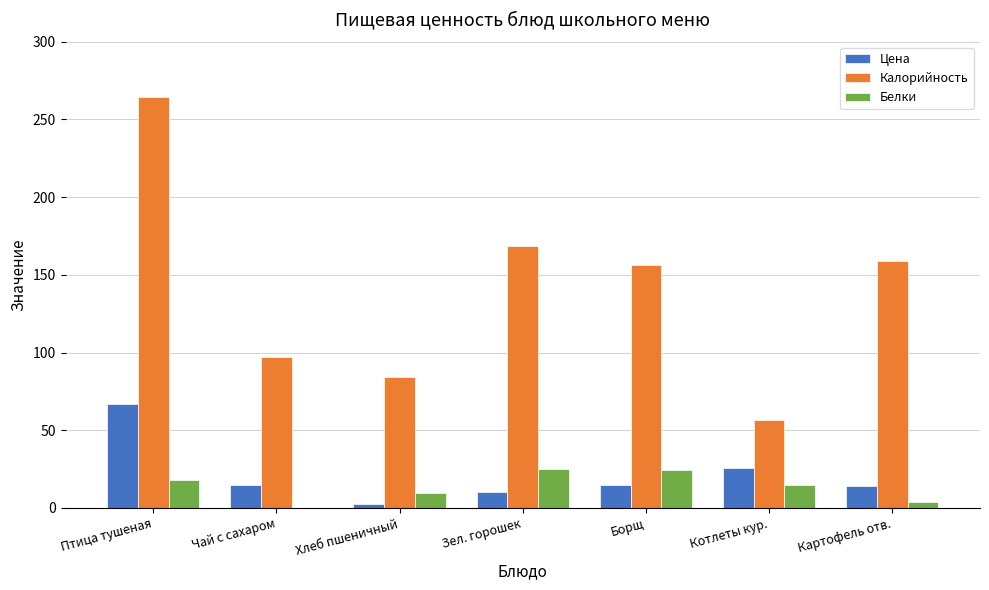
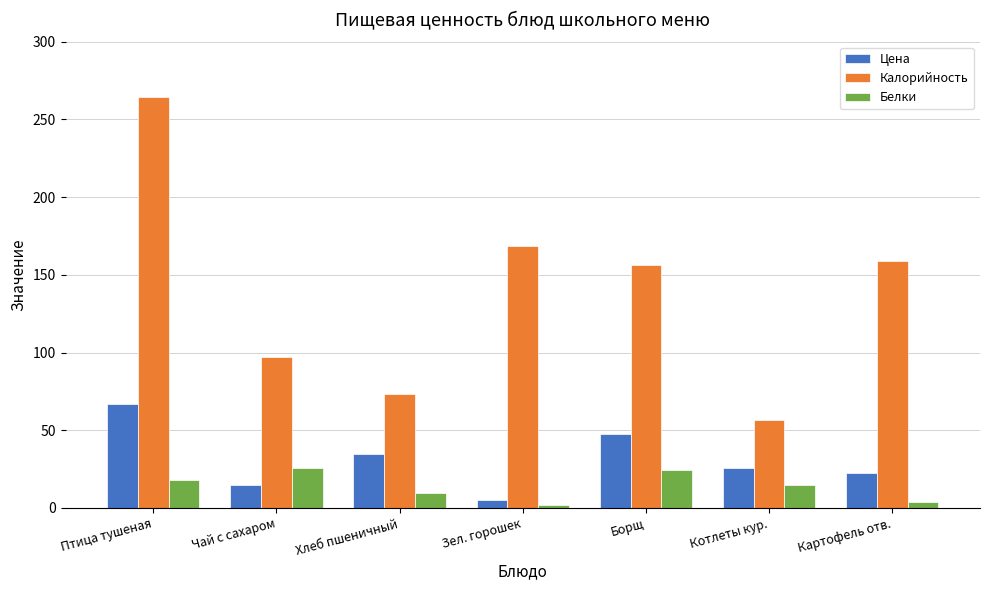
  {
    "Цена": {
      "Птица тушеная": 67,
      "Чай с сахаром": 15,
-     "Хлеб пшеничный": 2,
-     "Зел. горошек": 11,
-     "Борщ": 15,
+     "Хлеб пшеничный": 35,
+     "Зел. горошек": 5,
+     "Борщ": 47,
      "Котлеты кур.": 26,
-     "Картофель отв.": 14
+     "Картофель отв.": 23
    },
    "Калорийность": {
      "Птица тушеная": 264,
      "Чай с сахаром": 97,
-     "Хлеб пшеничный": 84,
+     "Хлеб пшеничный": 73,
      "Зел. горошек": 168,
      "Борщ": 156,
      "Котлеты кур.": 57,
      "Картофель отв.": 159
    },
    "Белки": {
      "Птица тушеная": 18,
-     "Чай с сахаром": 0,
+     "Чай с сахаром": 26,
      "Хлеб пшеничный": 9,
-     "Зел. горошек": 25,
+     "Зел. горошек": 2,
      "Борщ": 24,
      "Котлеты кур.": 15,
      "Картофель отв.": 4
    }
  }
